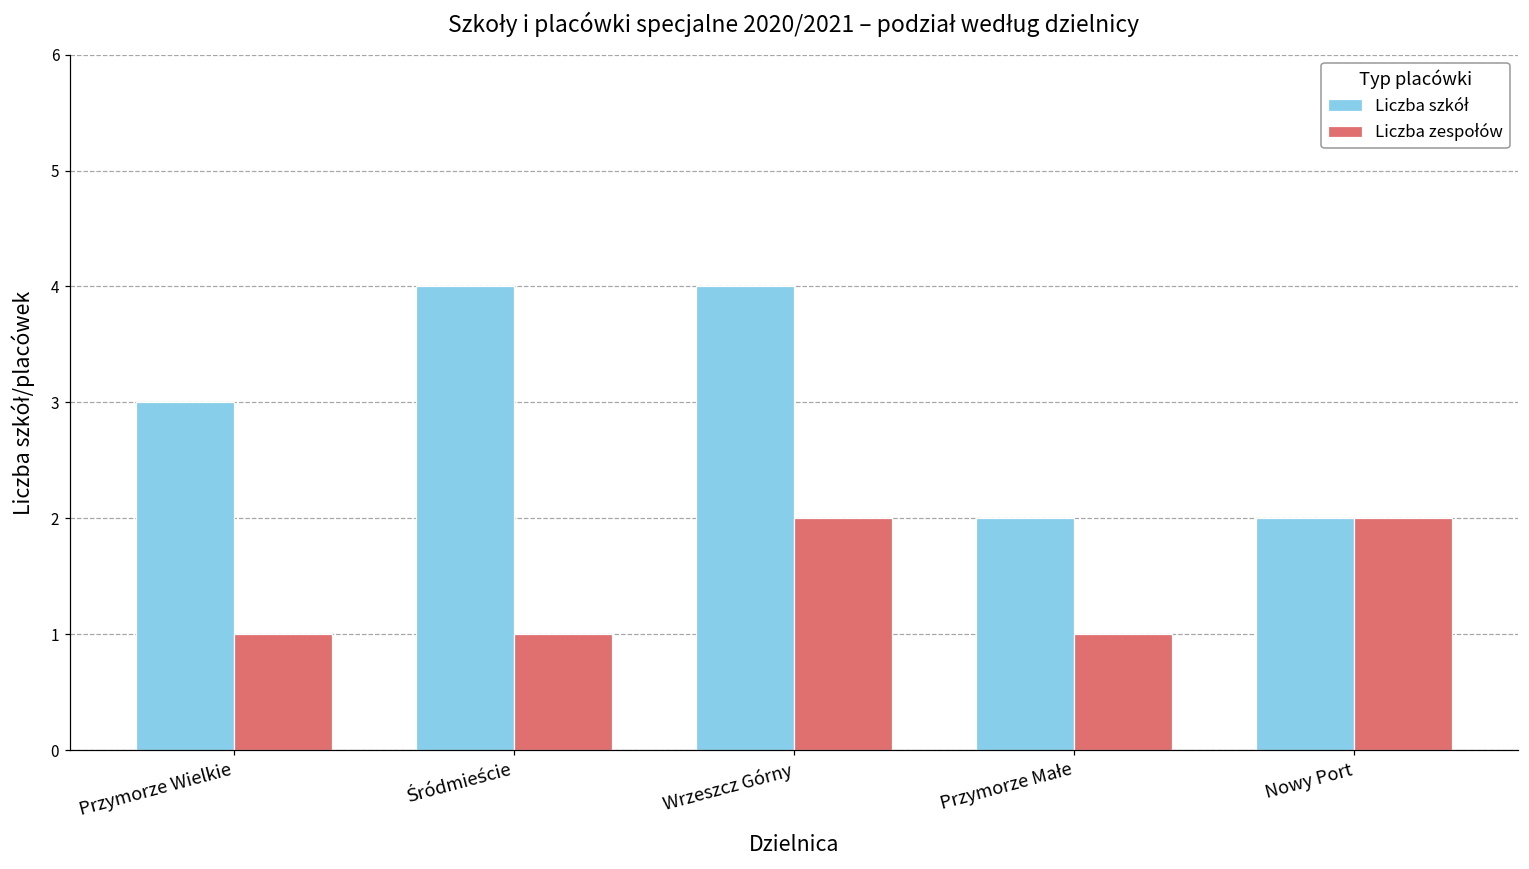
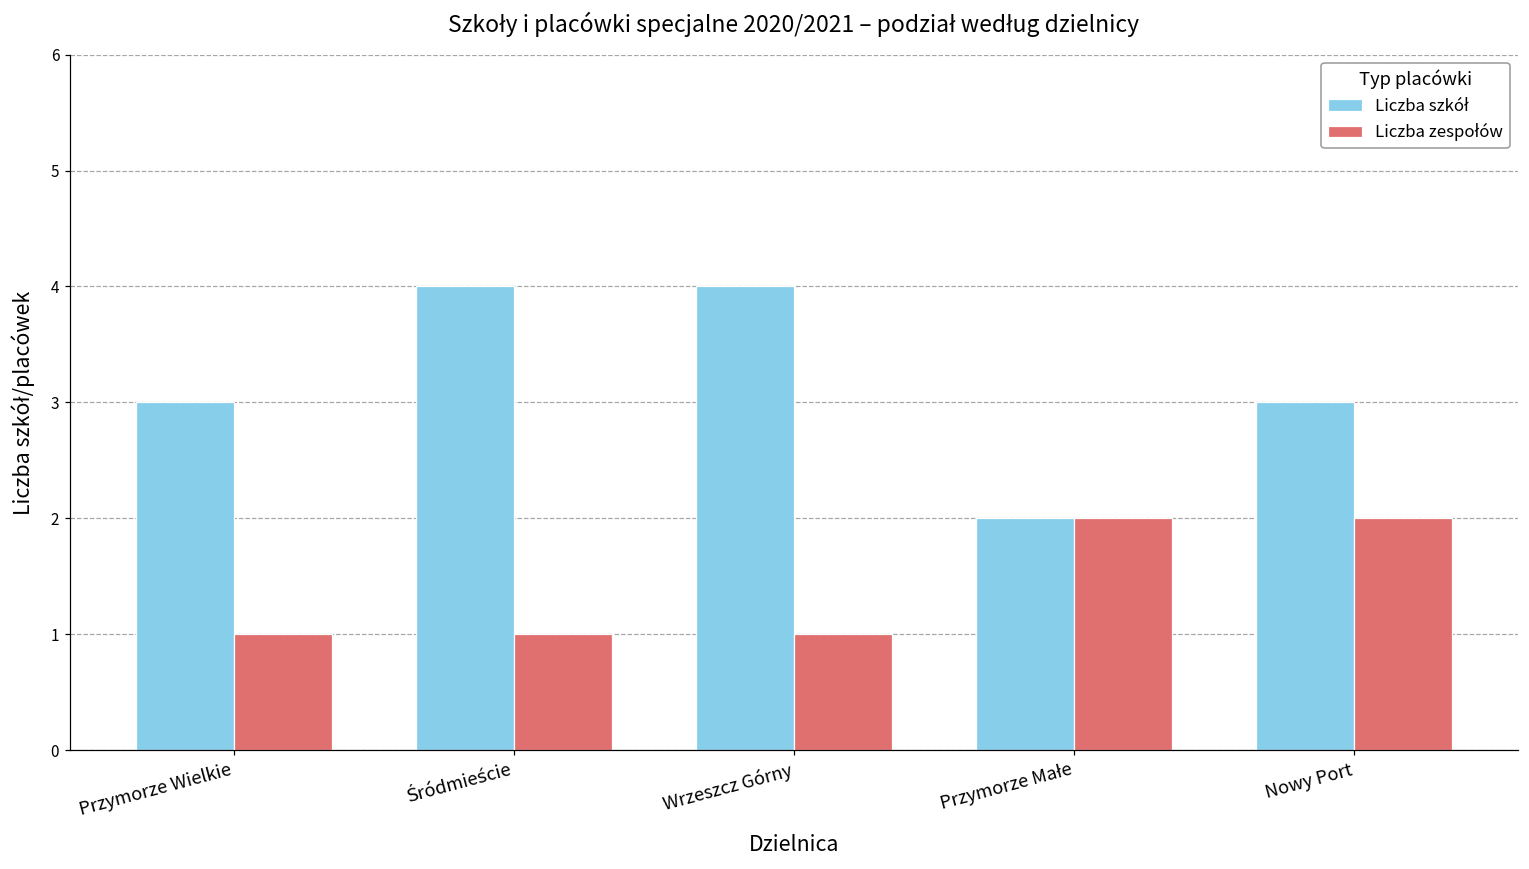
  {
    "Liczba szkół": {
      "Przymorze Wielkie": 3,
      "Śródmieście": 4,
      "Wrzeszcz Górny": 4,
      "Przymorze Małe": 2,
-     "Nowy Port": 2
+     "Nowy Port": 3
    },
    "Liczba zespołów": {
      "Przymorze Wielkie": 1,
      "Śródmieście": 1,
-     "Wrzeszcz Górny": 2,
-     "Przymorze Małe": 1,
+     "Wrzeszcz Górny": 1,
+     "Przymorze Małe": 2,
      "Nowy Port": 2
    }
  }
